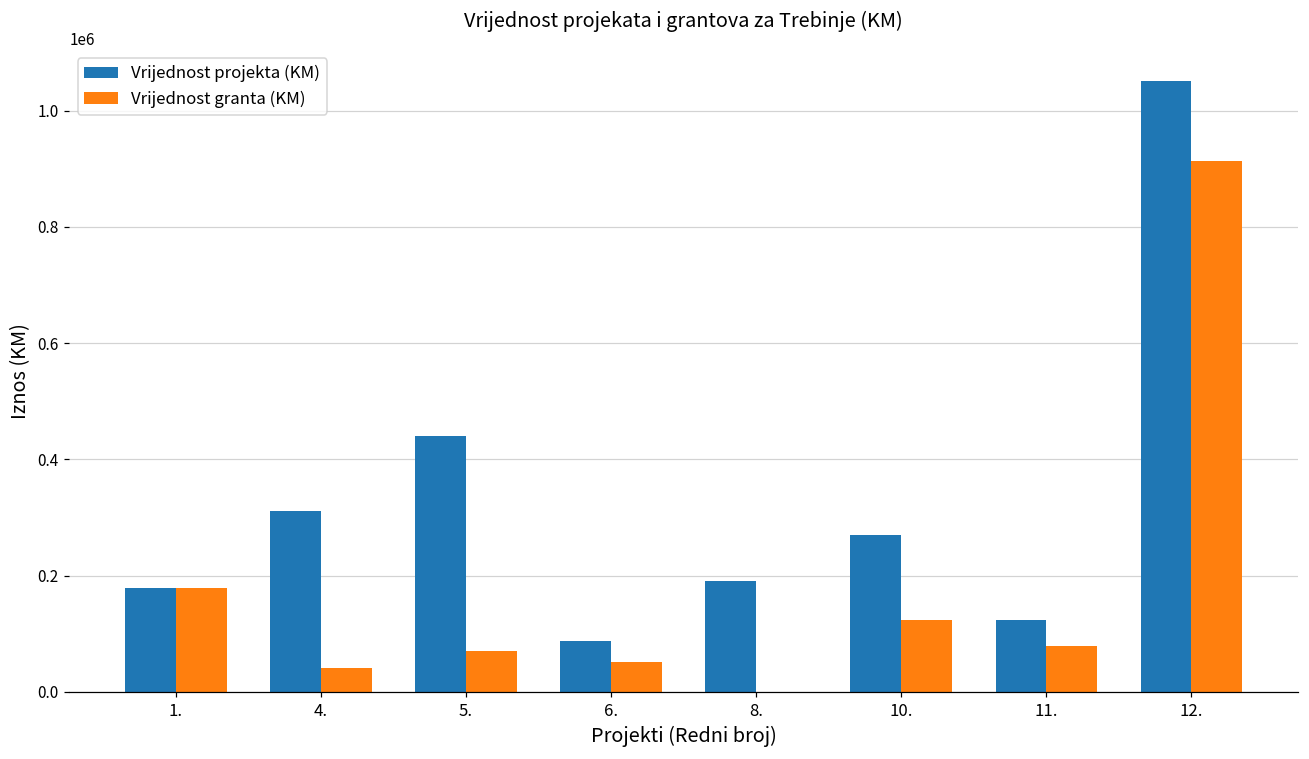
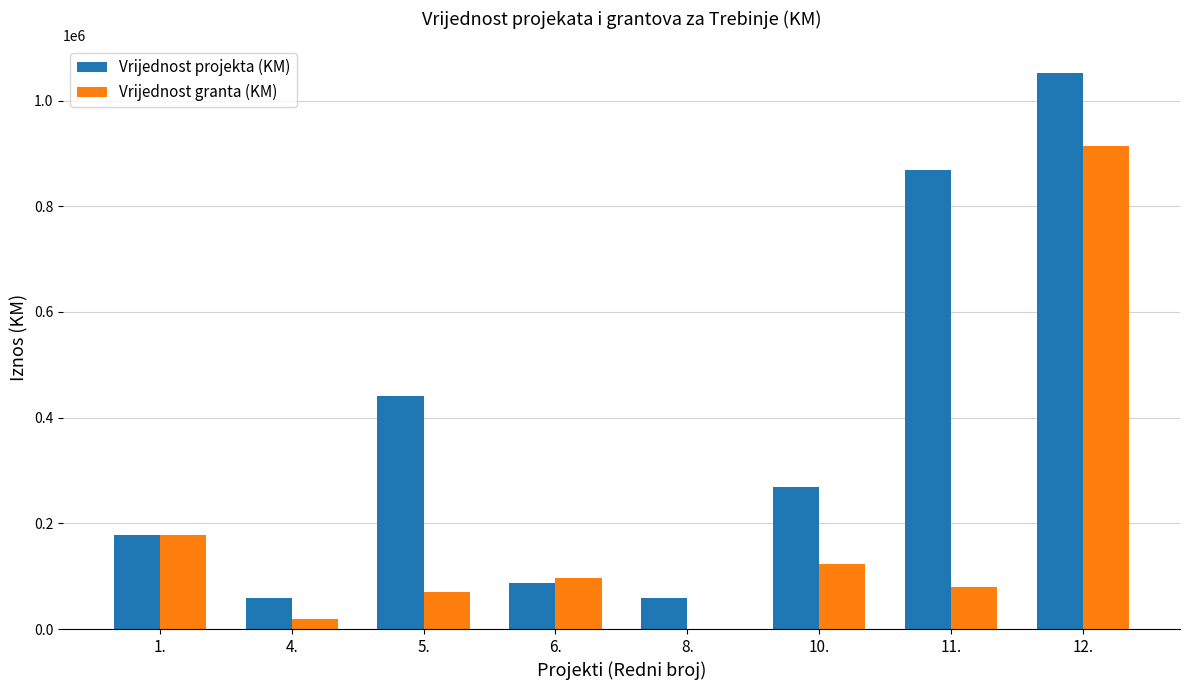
  {
    "Vrijednost projekta (KM)": {
      "1.": 180000,
-     "4.": 310000,
+     "4.": 60000,
      "5.": 440000,
      "6.": 90000,
-     "8.": 190000,
+     "8.": 60000,
      "10.": 270000,
-     "11.": 120000,
+     "11.": 870000,
      "12.": 1050000
    },
    "Vrijednost granta (KM)": {
      "1.": 180000,
-     "4.": 40000,
+     "4.": 20000,
      "5.": 70000,
-     "6.": 50000,
+     "6.": 100000,
      "8.": 0,
      "10.": 120000,
      "11.": 80000,
      "12.": 910000
    }
  }
